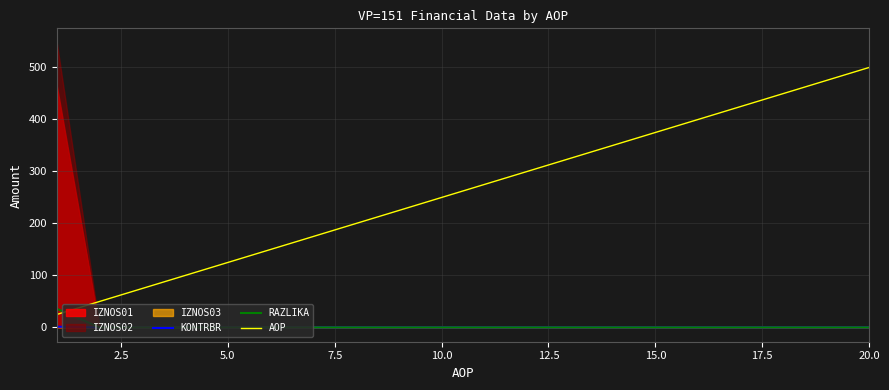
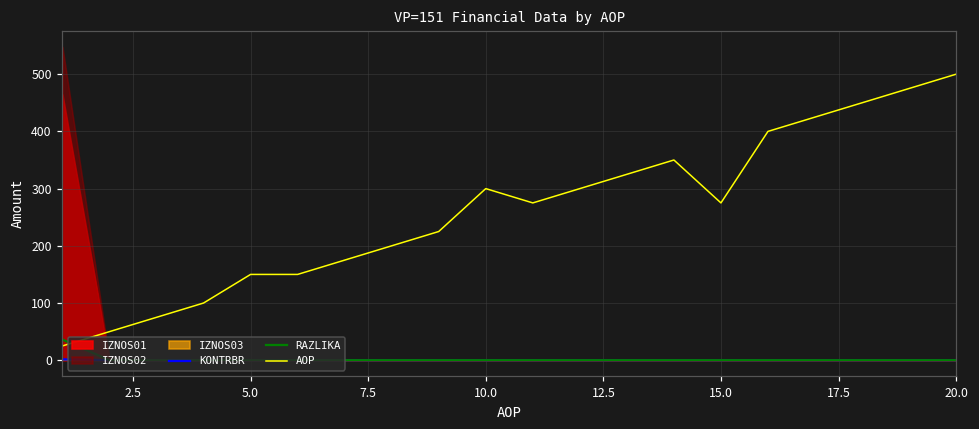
  {
    "AOP": {
-     "5.0": 130,
-     "10.0": 250,
-     "15.0": 380,
+     "5.0": 150,
+     "10.0": 300,
+     "15.0": 280,
      "20.0": 500
    }
  }
